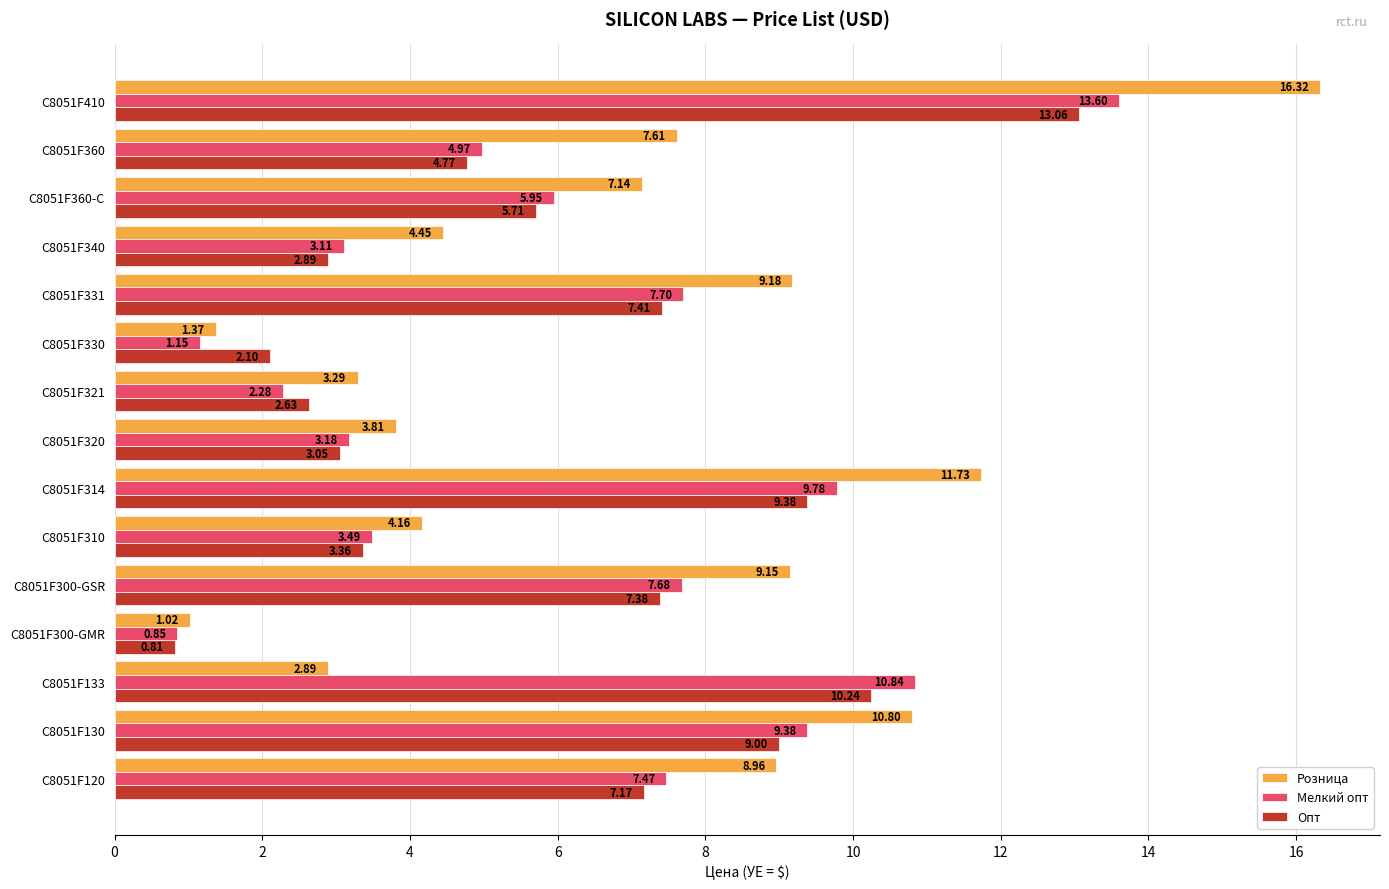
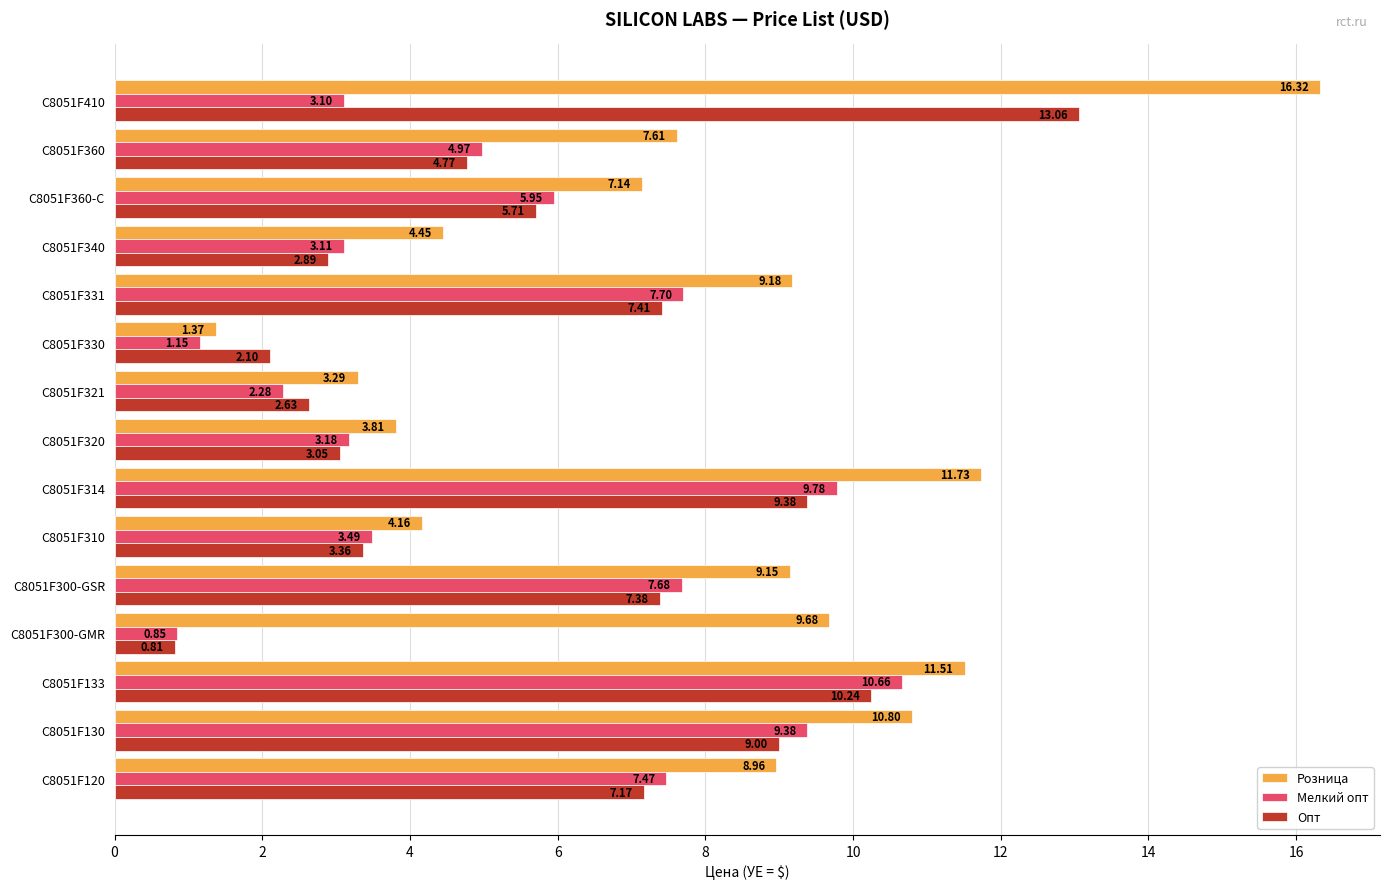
  {
    "Розница": {
      "C8051F410": 16.32,
      "C8051F360": 7.61,
      "C8051F360-C": 7.14,
      "C8051F340": 4.45,
      "C8051F331": 9.18,
      "C8051F330": 1.37,
      "C8051F321": 3.29,
      "C8051F320": 3.81,
      "C8051F314": 11.73,
      "C8051F310": 4.16,
      "C8051F300-GSR": 9.15,
-     "C8051F300-GMR": 1.02,
-     "C8051F133": 2.89,
+     "C8051F300-GMR": 9.68,
+     "C8051F133": 11.51,
      "C8051F130": 10.80,
      "C8051F120": 8.96
    },
    "Мелкий опт": {
-     "C8051F410": 13.60,
+     "C8051F410": 3.10,
      "C8051F360": 4.97,
      "C8051F360-C": 5.95,
      "C8051F340": 3.11,
      "C8051F331": 7.70,
      "C8051F330": 1.15,
      "C8051F321": 2.28,
      "C8051F320": 3.18,
      "C8051F314": 9.78,
      "C8051F310": 3.49,
      "C8051F300-GSR": 7.68,
      "C8051F300-GMR": 0.85,
-     "C8051F133": 10.84,
+     "C8051F133": 10.66,
      "C8051F130": 9.38,
      "C8051F120": 7.47
    },
    "Опт": {
      "C8051F410": 13.06,
      "C8051F360": 4.77,
      "C8051F360-C": 5.71,
      "C8051F340": 2.89,
      "C8051F331": 7.41,
      "C8051F330": 2.10,
      "C8051F321": 2.63,
      "C8051F320": 3.05,
      "C8051F314": 9.38,
      "C8051F310": 3.36,
      "C8051F300-GSR": 7.38,
      "C8051F300-GMR": 0.81,
      "C8051F133": 10.24,
      "C8051F130": 9.00,
      "C8051F120": 7.17
    }
  }
